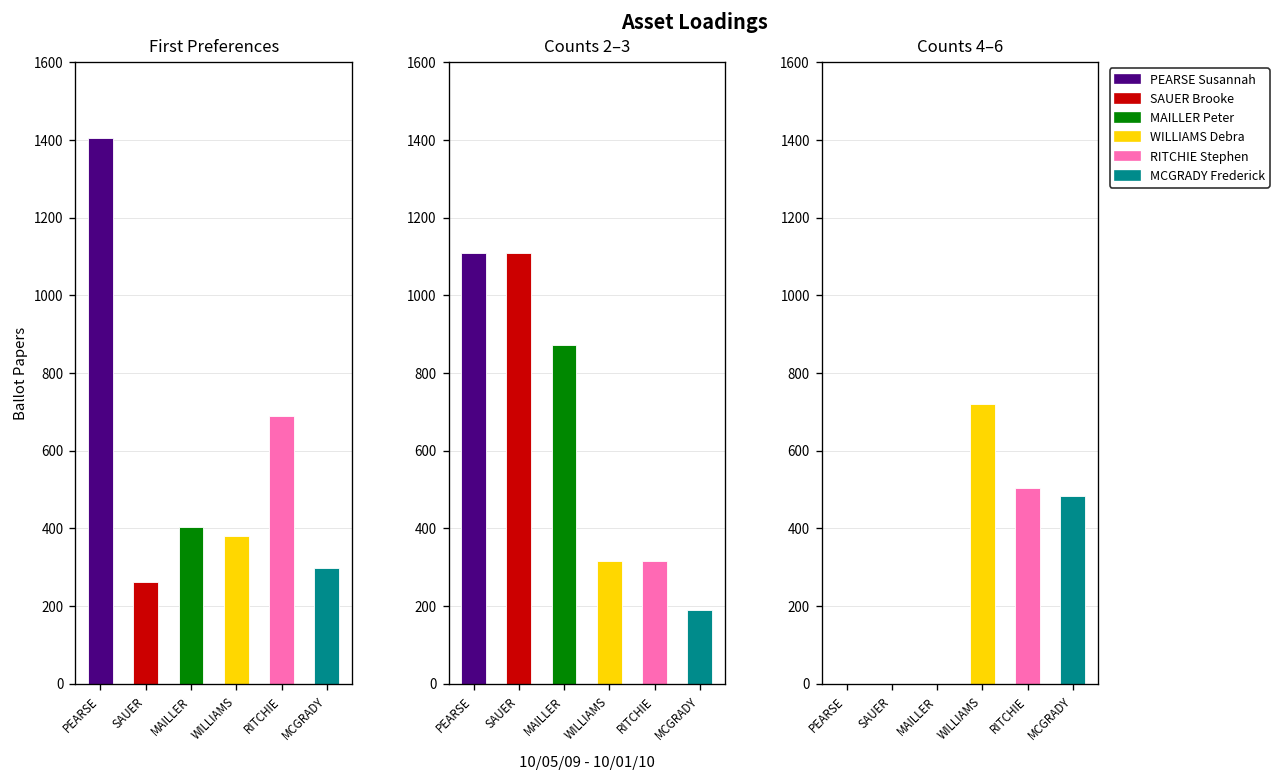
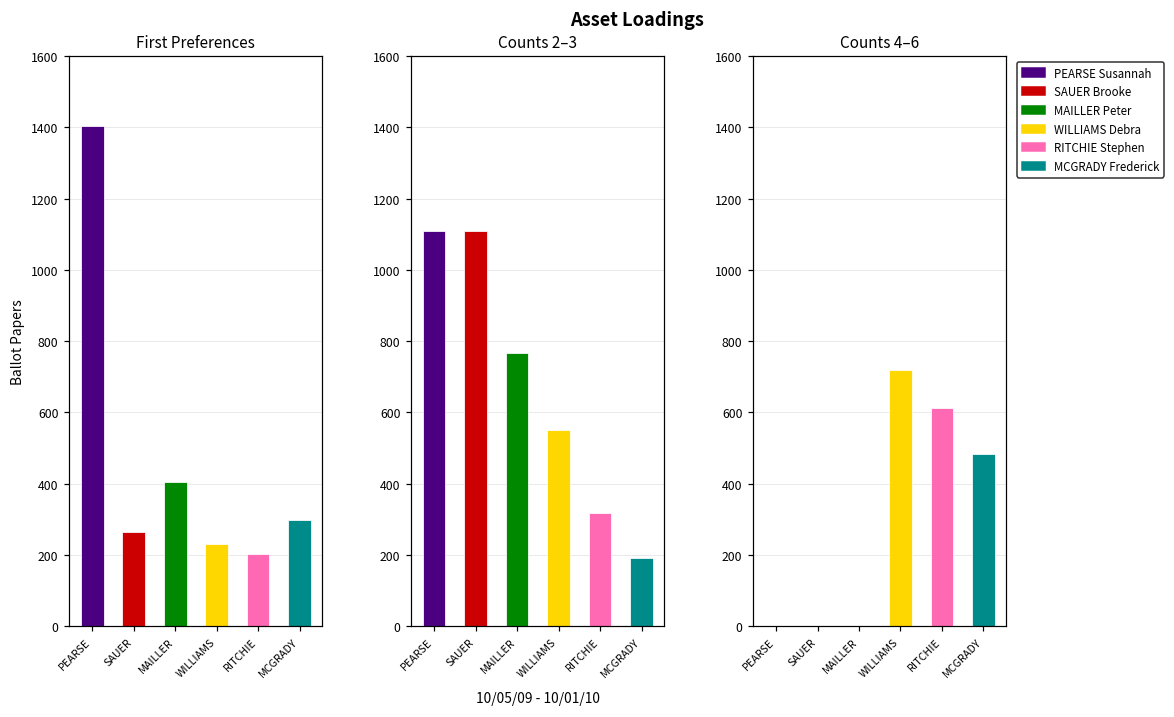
  {
    "First Preferences": {
      "PEARSE": 1410,
      "SAUER": 260,
      "MAILLER": 400,
-     "WILLIAMS": 380,
-     "RITCHIE": 690,
+     "WILLIAMS": 230,
+     "RITCHIE": 200,
      "MCGRADY": 300
    },
    "Counts 2–3": {
      "PEARSE": 1110,
      "SAUER": 1110,
-     "MAILLER": 870,
-     "WILLIAMS": 320,
+     "MAILLER": 770,
+     "WILLIAMS": 550,
      "RITCHIE": 320,
      "MCGRADY": 190
    },
    "Counts 4–6": {
      "PEARSE": 0,
      "SAUER": 0,
      "MAILLER": 0,
      "WILLIAMS": 720,
-     "RITCHIE": 500,
+     "RITCHIE": 610,
      "MCGRADY": 480
    }
  }
